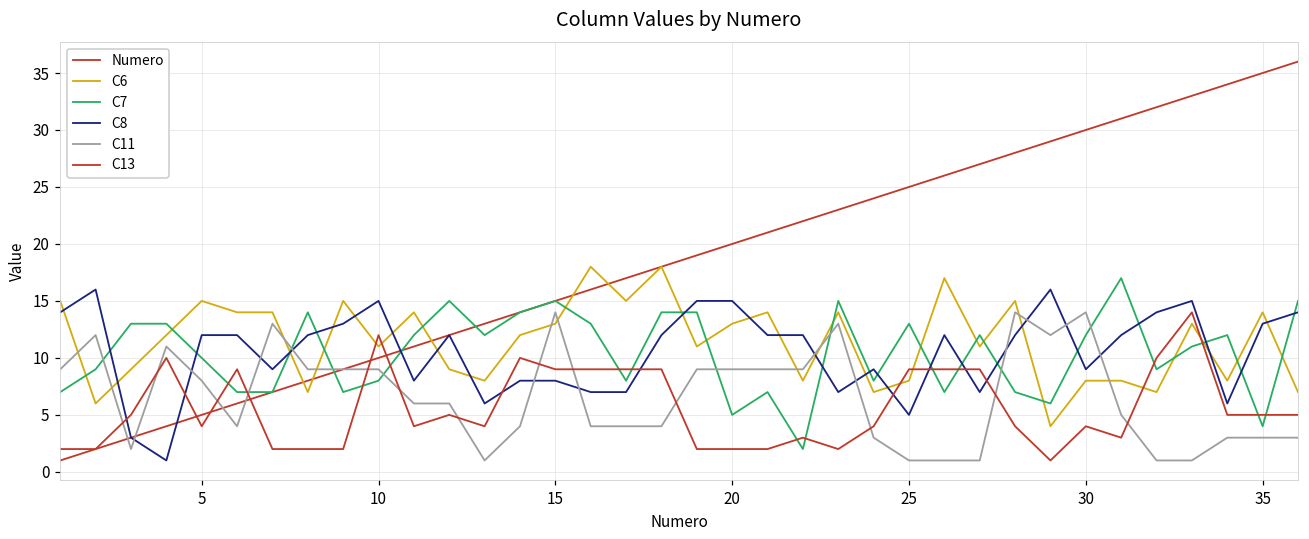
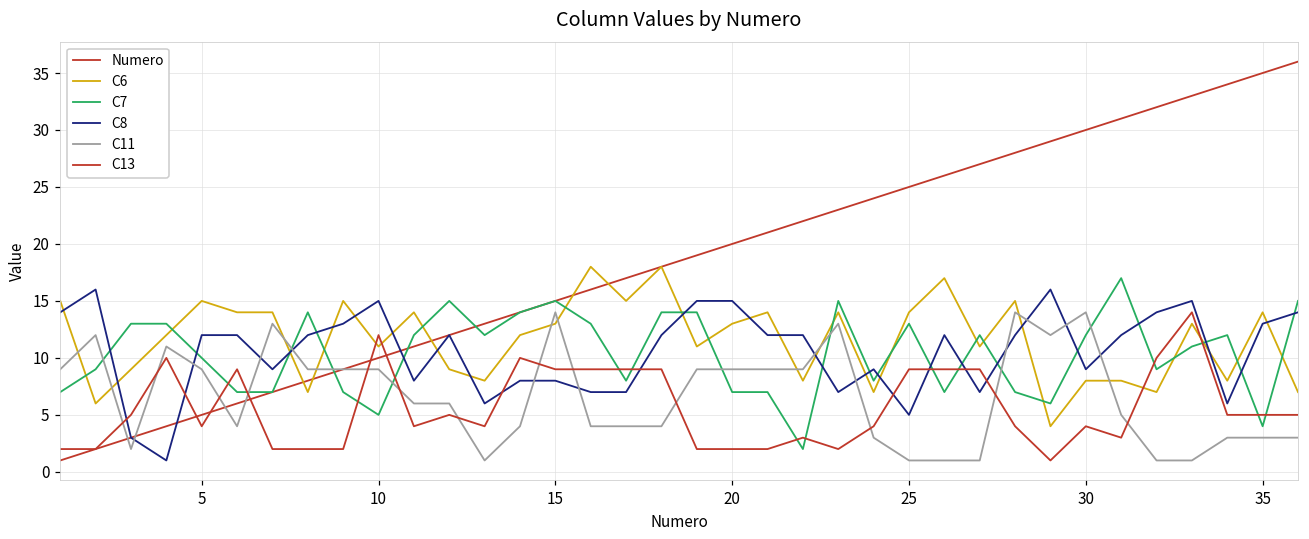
  {
    "C6": {
      "5": 15,
      "10": 11,
      "15": 13,
      "20": 13,
-     "25": 8,
+     "25": 14,
      "30": 8,
      "35": 14
    },
    "C7": {
      "5": 10,
-     "10": 8,
-     "20": 5,
+     "10": 5,
+     "20": 7,
      "25": 13,
      "30": 12,
      "35": 4
    },
    "C8": {
      "5": 12,
      "10": 15,
      "15": 8,
      "20": 15,
      "25": 5,
      "30": 9,
      "35": 13
    },
    "C11": {
-     "5": 8,
+     "5": 9,
      "10": 9,
      "15": 14,
      "20": 9,
      "25": 1,
      "30": 14,
      "35": 3
    }
  }
